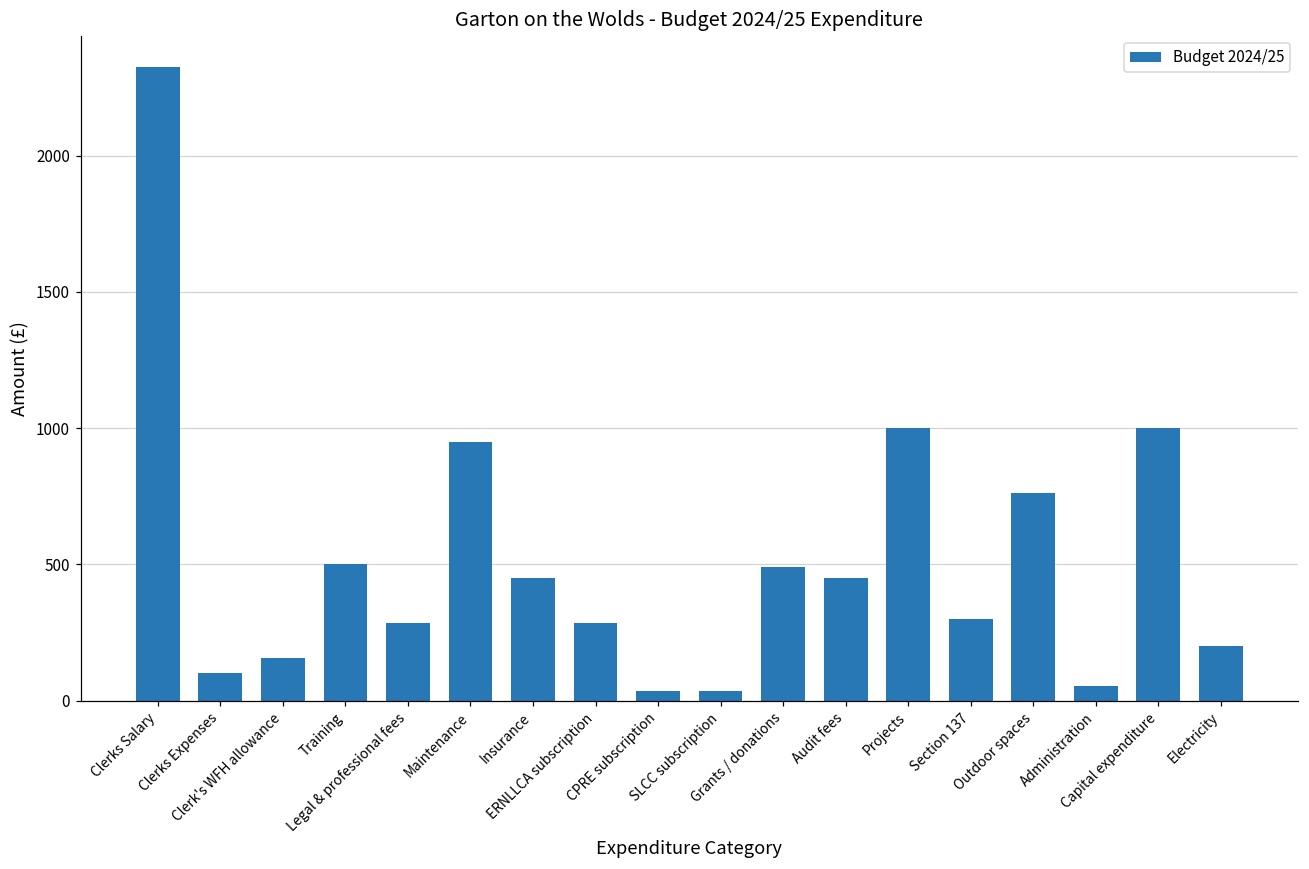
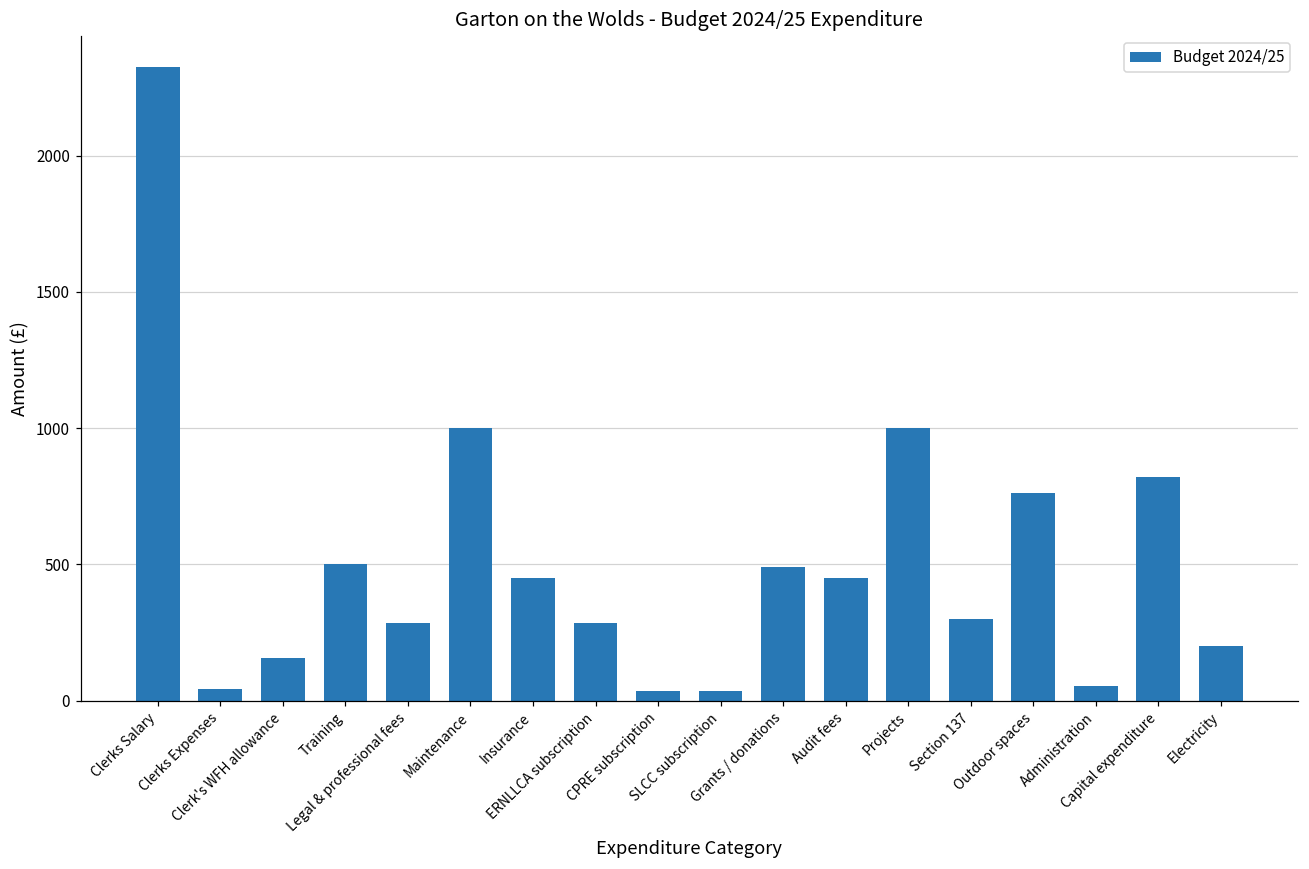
  {
    "Clerks Salary": 2330,
-   "Clerks Expenses": 100,
+   "Clerks Expenses": 40,
    "Clerk's WFH allowance": 160,
    "Training": 500,
    "Legal & professional fees": 280,
-   "Maintenance": 950,
+   "Maintenance": 1000,
    "Insurance": 450,
    "ERNLLCA subscription": 280,
    "CPRE subscription": 40,
    "SLCC subscription": 40,
    "Grants / donations": 490,
    "Audit fees": 450,
    "Projects": 1000,
    "Section 137": 300,
    "Outdoor spaces": 760,
    "Administration": 50,
-   "Capital expenditure": 1000,
+   "Capital expenditure": 820,
    "Electricity": 200
  }
